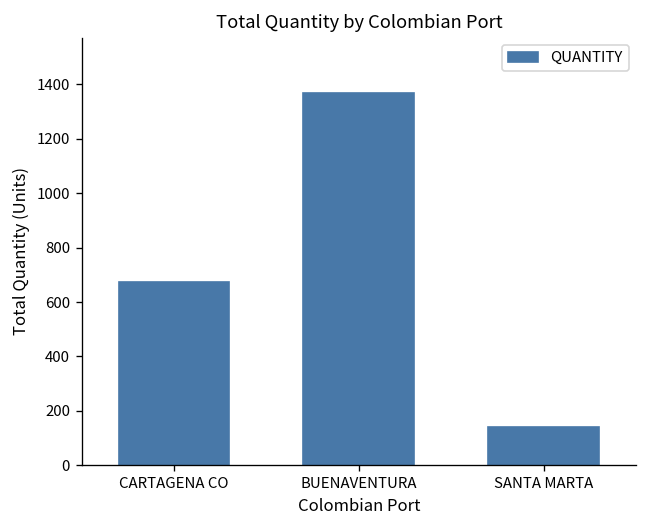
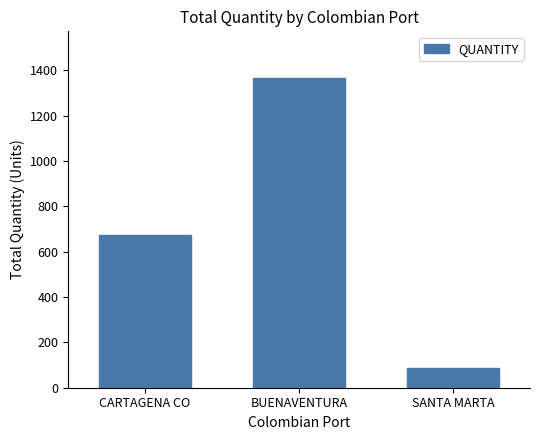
  {
    "CARTAGENA CO": 670,
    "BUENAVENTURA": 1370,
-   "SANTA MARTA": 140
+   "SANTA MARTA": 90
  }
